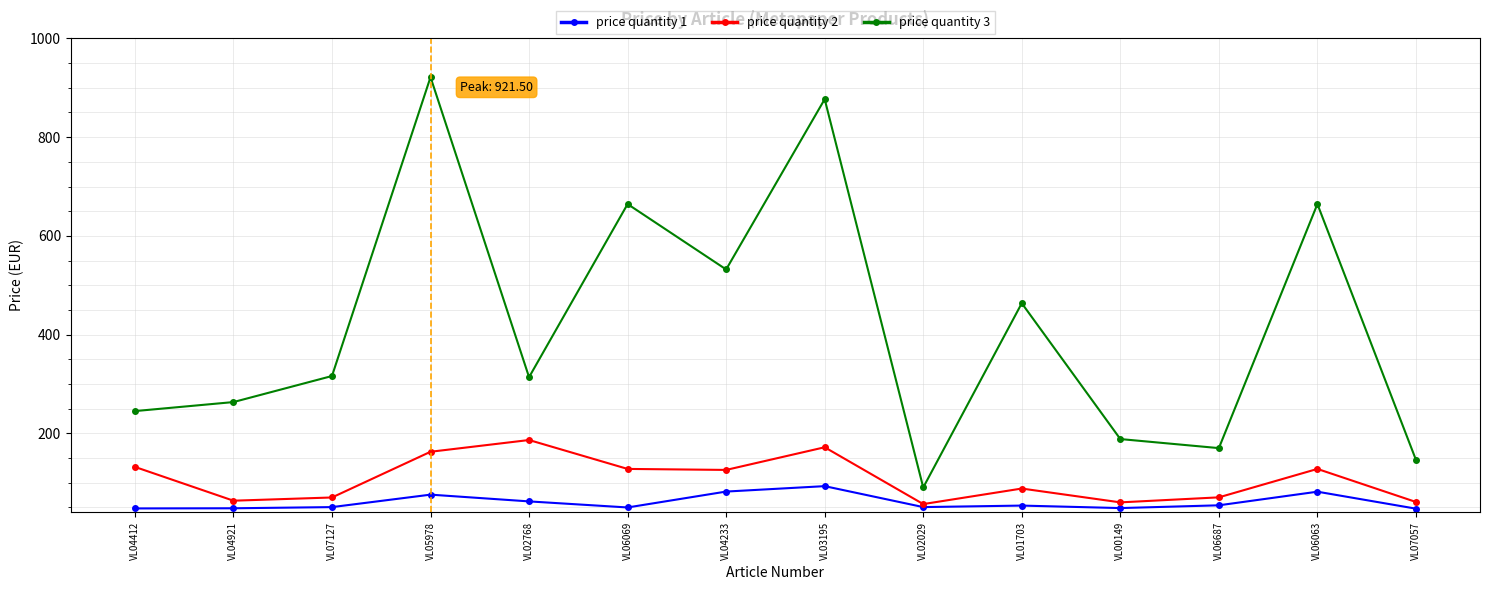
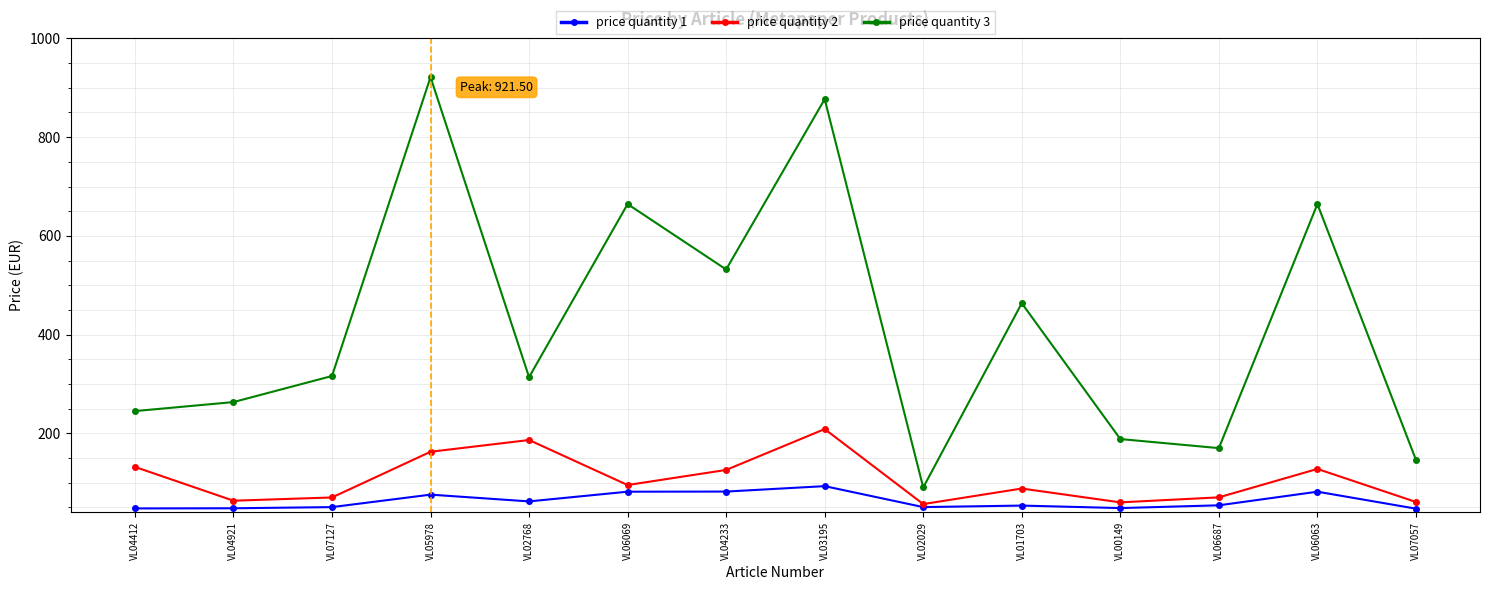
  {
    "price quantity 1": {
      "VL04412": 50,
      "VL04921": 50,
      "VL07127": 50,
      "VL05978": 80,
      "VL02768": 60,
-     "VL06069": 50,
+     "VL06069": 80,
      "VL04233": 80,
      "VL03195": 90,
      "VL02029": 50,
      "VL01703": 50,
      "VL00149": 50,
      "VL06687": 50,
      "VL06063": 80,
      "VL07057": 50
    },
    "price quantity 2": {
      "VL04412": 130,
      "VL04921": 60,
      "VL07127": 70,
      "VL05978": 160,
      "VL02768": 190,
-     "VL06069": 130,
+     "VL06069": 100,
      "VL04233": 130,
-     "VL03195": 170,
+     "VL03195": 210,
      "VL02029": 60,
      "VL01703": 90,
      "VL00149": 60,
      "VL06687": 70,
      "VL06063": 130,
      "VL07057": 60
    },
    "price quantity 3": {
      "VL04412": 250,
      "VL04921": 260,
      "VL07127": 320,
      "VL05978": 920,
      "VL02768": 310,
      "VL06069": 660,
      "VL04233": 530,
      "VL03195": 880,
      "VL02029": 90,
      "VL01703": 460,
      "VL00149": 190,
      "VL06687": 170,
      "VL06063": 660,
      "VL07057": 150
    }
  }
